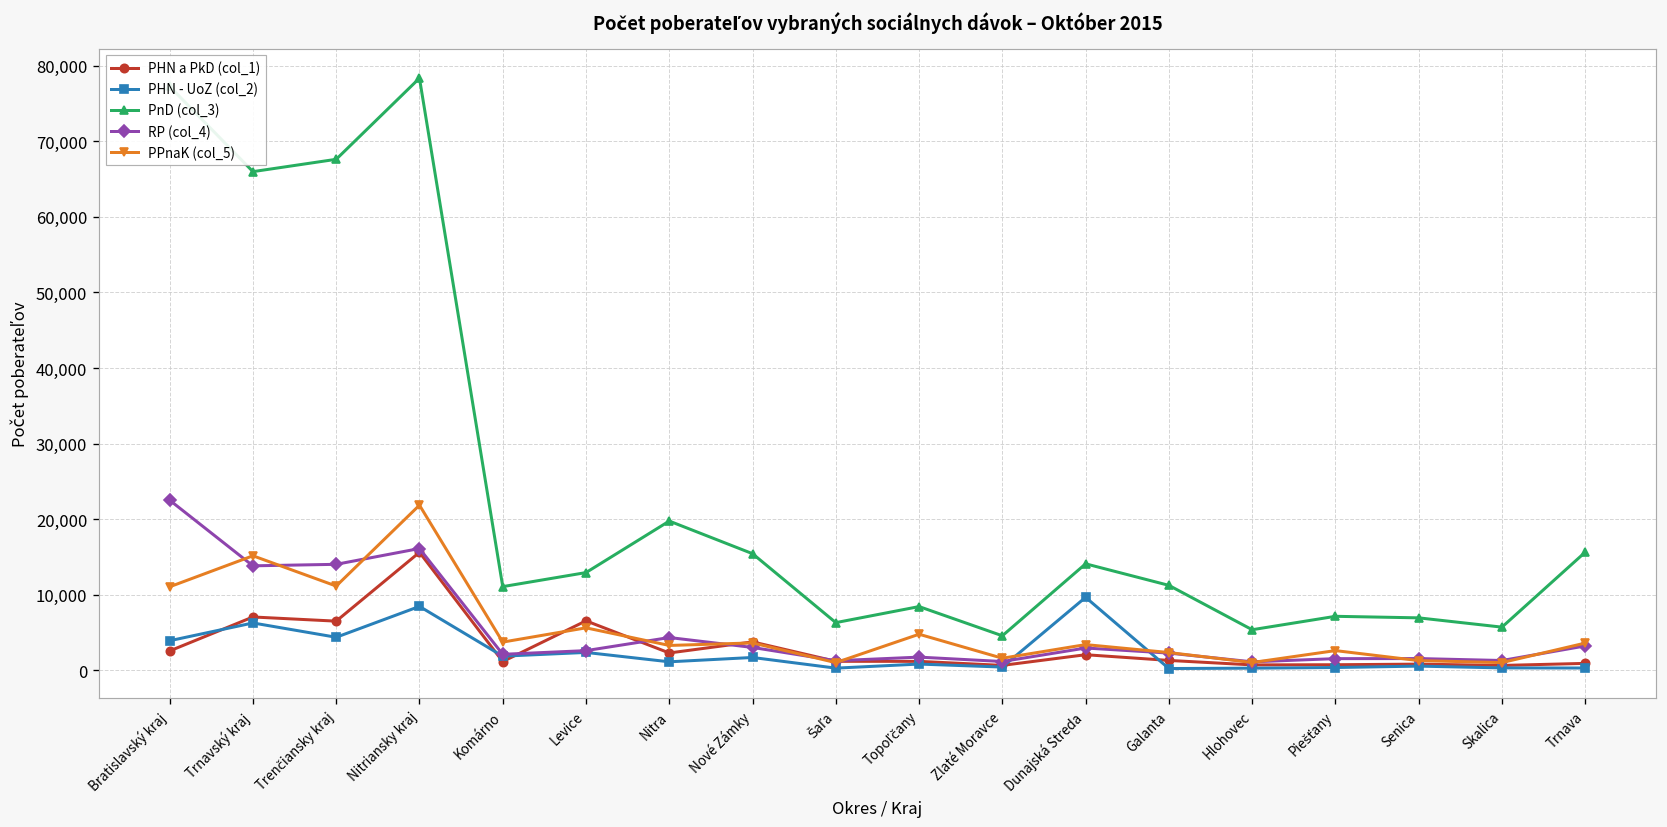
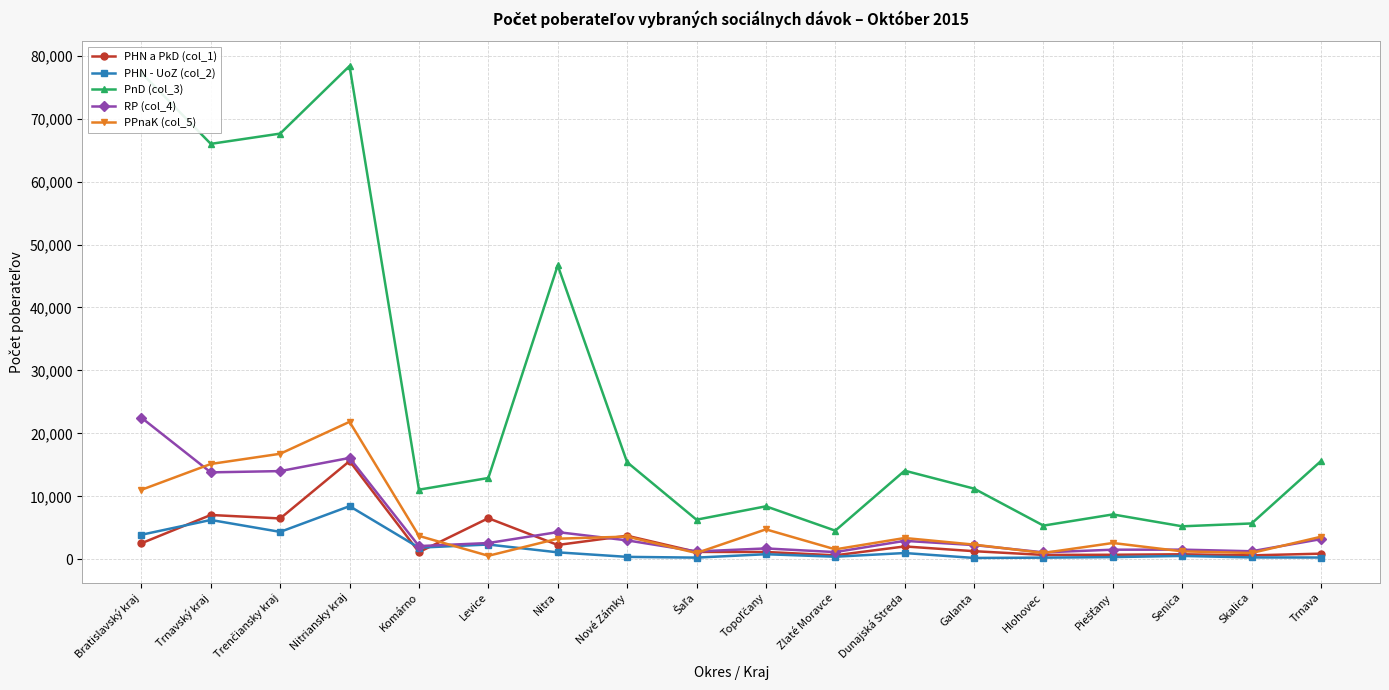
  {
    "PHN a PkD (col_1)": {
      "Bratislavský kraj": "3,000",
      "Trnavský kraj": "7,000",
      "Trenčiansky kraj": "6,000",
      "Nitriansky kraj": "16,000",
      "Komárno": "1,000",
      "Levice": "7,000",
      "Nitra": "2,000",
      "Dunajská Streda": "2,000",
      "Galanta": "1,000",
      "Trnava": "1,000"
    },
    "PHN - UoZ (col_2)": {
      "Bratislavský kraj": "4,000",
      "Trnavský kraj": "6,000",
      "Trenčiansky kraj": "4,000",
      "Nitriansky kraj": "8,000",
      "Nitra": "1,000",
-     "Nové Zámky": "2,000",
+     "Nové Zámky": "0",
      "Šaľa": "0",
-     "Dunajská Streda": "10,000",
+     "Dunajská Streda": "1,000",
      "Galanta": "0",
      "Hlohovec": "0",
      "Trnava": "0"
    },
    "PnD (col_3)": {
      "Trnavský kraj": "66,000",
      "Trenčiansky kraj": "68,000",
      "Nitriansky kraj": "78,000",
      "Komárno": "11,000",
      "Levice": "13,000",
-     "Nitra": "20,000",
+     "Nitra": "47,000",
      "Nové Zámky": "15,000",
      "Šaľa": "6,000",
      "Topoľčany": "8,000",
      "Zlaté Moravce": "5,000",
      "Dunajská Streda": "14,000",
      "Galanta": "11,000",
      "Hlohovec": "5,000",
      "Piešťany": "7,000",
-     "Senica": "7,000",
+     "Senica": "5,000",
      "Skalica": "6,000",
      "Trnava": "16,000"
    },
    "RP (col_4)": {
      "Bratislavský kraj": "22,000",
      "Trnavský kraj": "14,000",
      "Trenčiansky kraj": "14,000",
      "Nitriansky kraj": "16,000",
      "Nitra": "4,000",
      "Nové Zámky": "3,000",
      "Topoľčany": "2,000",
      "Zlaté Moravce": "1,000",
      "Dunajská Streda": "3,000",
      "Piešťany": "2,000"
    },
    "PPnaK (col_5)": {
      "Bratislavský kraj": "11,000",
      "Trnavský kraj": "15,000",
-     "Trenčiansky kraj": "11,000",
+     "Trenčiansky kraj": "17,000",
      "Nitriansky kraj": "22,000",
      "Komárno": "4,000",
-     "Levice": "6,000",
+     "Levice": "1,000",
      "Nitra": "3,000",
      "Topoľčany": "5,000",
      "Zlaté Moravce": "2,000",
      "Dunajská Streda": "3,000",
      "Piešťany": "3,000"
    }
  }
